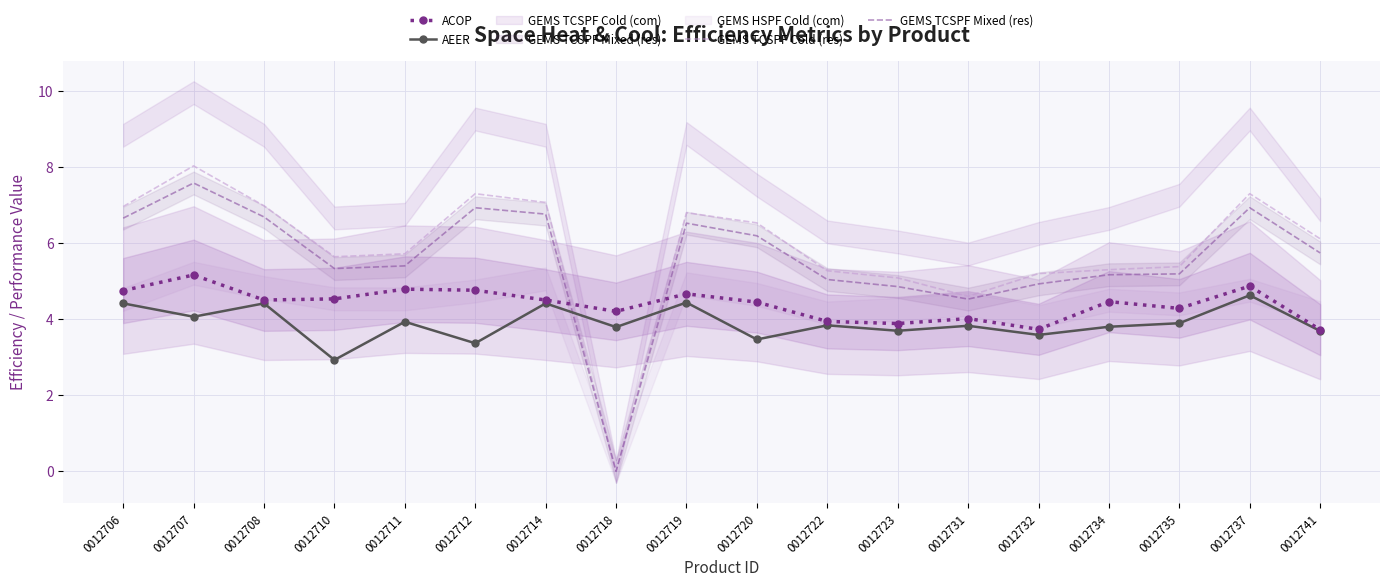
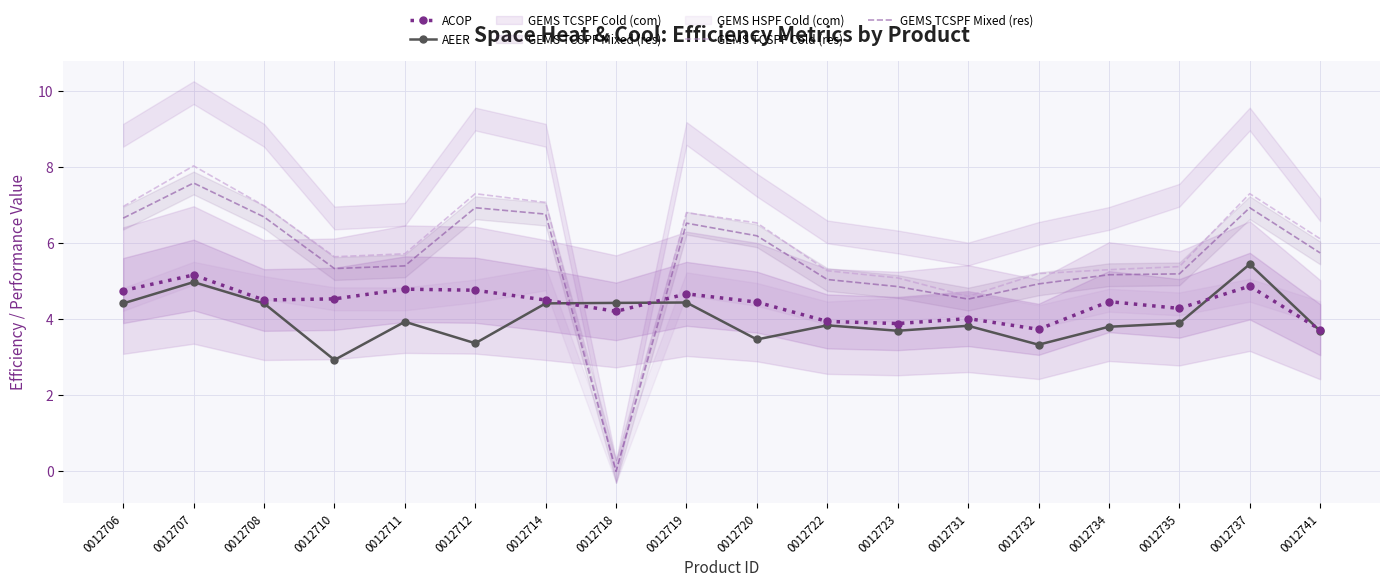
  {
    "AEER": {
      "0012706": 4.4,
-     "0012707": 4.1,
+     "0012707": 5.0,
      "0012708": 4.4,
      "0012710": 2.9,
      "0012711": 3.9,
      "0012712": 3.4,
      "0012714": 4.4,
-     "0012718": 3.8,
+     "0012718": 4.4,
      "0012719": 4.4,
      "0012720": 3.5,
      "0012722": 3.8,
      "0012723": 3.7,
      "0012731": 3.8,
-     "0012732": 3.6,
+     "0012732": 3.3,
      "0012734": 3.8,
      "0012735": 3.9,
-     "0012737": 4.6
+     "0012737": 5.4
    }
  }
